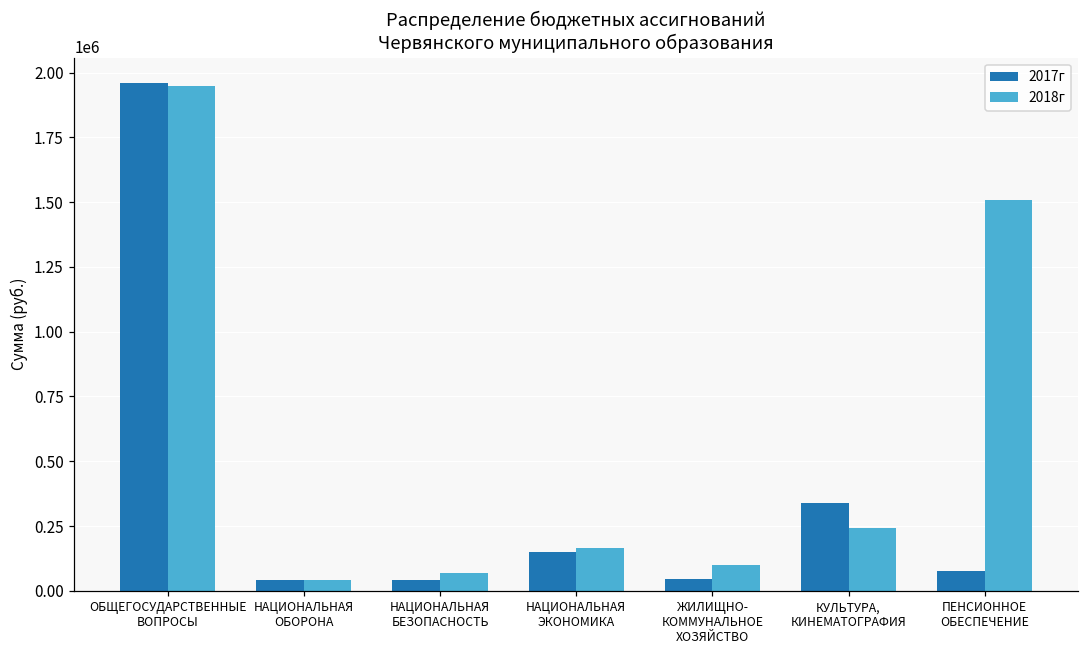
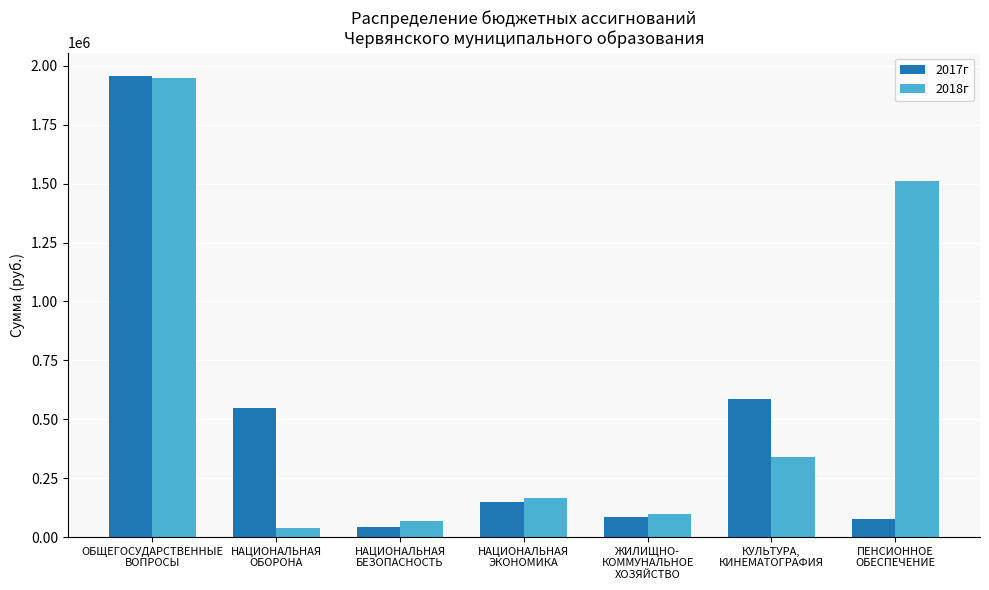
  {
    "2017г": {
      "ОБЩЕГОСУДАРСТВЕННЫЕ ВОПРОСЫ": 1960000,
-     "НАЦИОНАЛЬНАЯ ОБОРОНА": 40000,
+     "НАЦИОНАЛЬНАЯ ОБОРОНА": 550000,
      "НАЦИОНАЛЬНАЯ БЕЗОПАСНОСТЬ": 40000,
      "НАЦИОНАЛЬНАЯ ЭКОНОМИКА": 150000,
-     "ЖИЛИЩНО- КОММУНАЛЬНОЕ ХОЗЯЙСТВО": 50000,
-     "КУЛЬТУРА, КИНЕМАТОГРАФИЯ": 340000,
+     "ЖИЛИЩНО- КОММУНАЛЬНОЕ ХОЗЯЙСТВО": 90000,
+     "КУЛЬТУРА, КИНЕМАТОГРАФИЯ": 580000,
      "ПЕНСИОННОЕ ОБЕСПЕЧЕНИЕ": 80000
    },
    "2018г": {
      "ОБЩЕГОСУДАРСТВЕННЫЕ ВОПРОСЫ": 1950000,
      "НАЦИОНАЛЬНАЯ ОБОРОНА": 40000,
      "НАЦИОНАЛЬНАЯ БЕЗОПАСНОСТЬ": 70000,
      "НАЦИОНАЛЬНАЯ ЭКОНОМИКА": 170000,
      "ЖИЛИЩНО- КОММУНАЛЬНОЕ ХОЗЯЙСТВО": 100000,
-     "КУЛЬТУРА, КИНЕМАТОГРАФИЯ": 240000,
+     "КУЛЬТУРА, КИНЕМАТОГРАФИЯ": 340000,
      "ПЕНСИОННОЕ ОБЕСПЕЧЕНИЕ": 1510000
    }
  }
